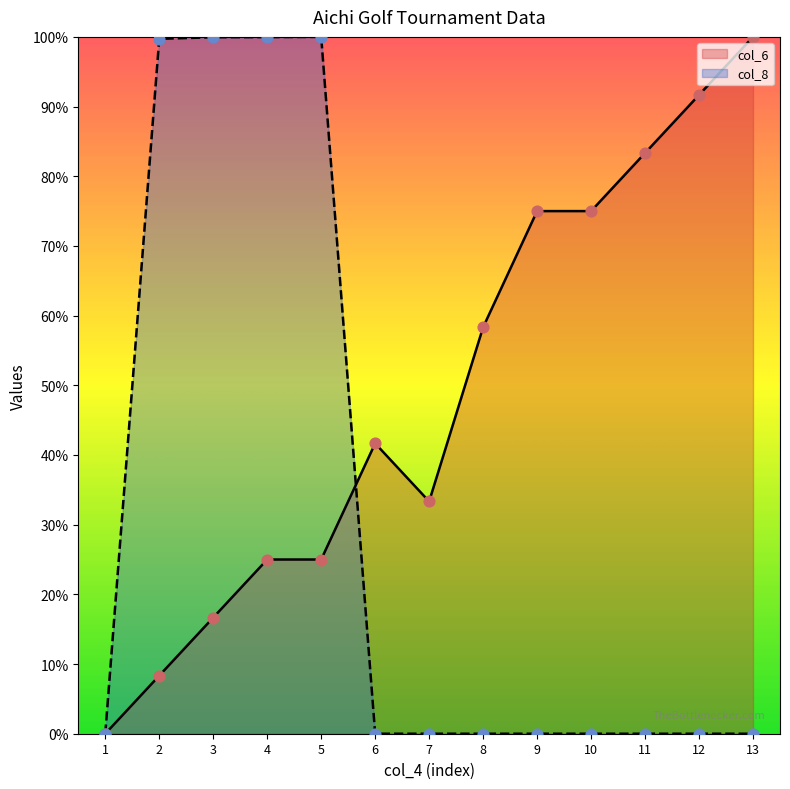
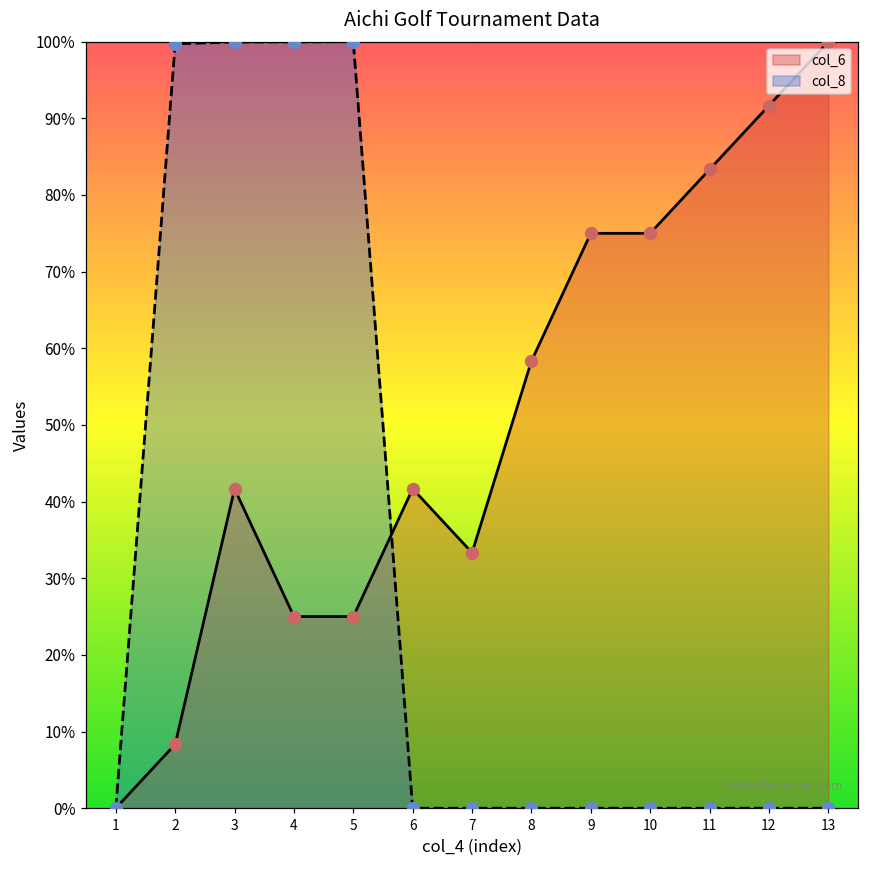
  {
    "col_6": {
      "2": "8%",
-     "3": "17%",
+     "3": "42%",
      "4": "25%",
      "5": "25%",
      "6": "42%",
      "7": "33%",
      "8": "58%",
      "9": "75%",
      "10": "75%",
      "11": "83%",
      "12": "92%",
      "13": "100%"
    },
    "col_8": {
      "2": "100%",
      "3": "100%",
      "4": "100%",
      "5": "100%",
      "6": "0%",
      "7": "0%",
      "8": "0%",
      "9": "0%",
      "10": "0%",
      "11": "0%",
      "12": "0%",
      "13": "0%"
    }
  }
